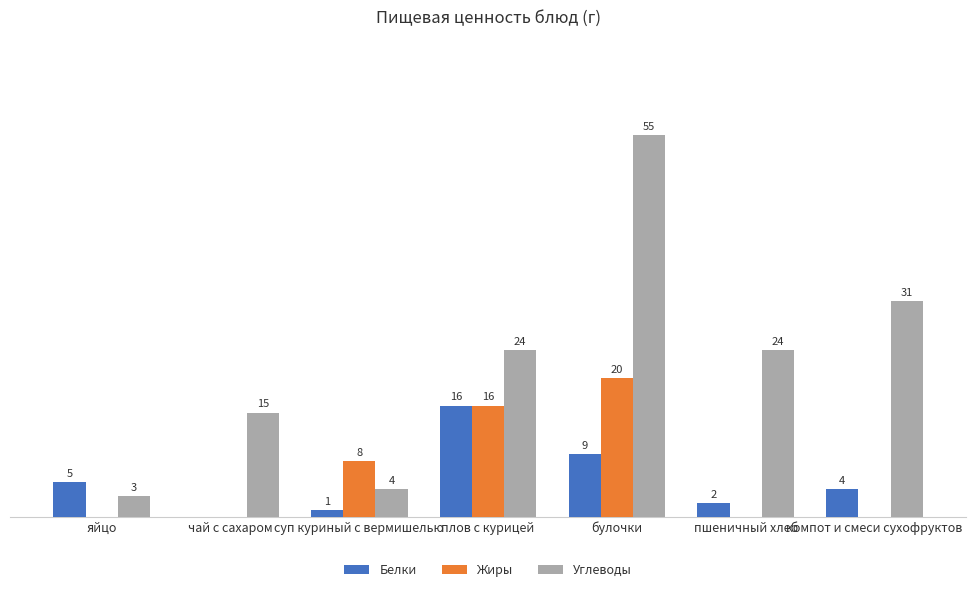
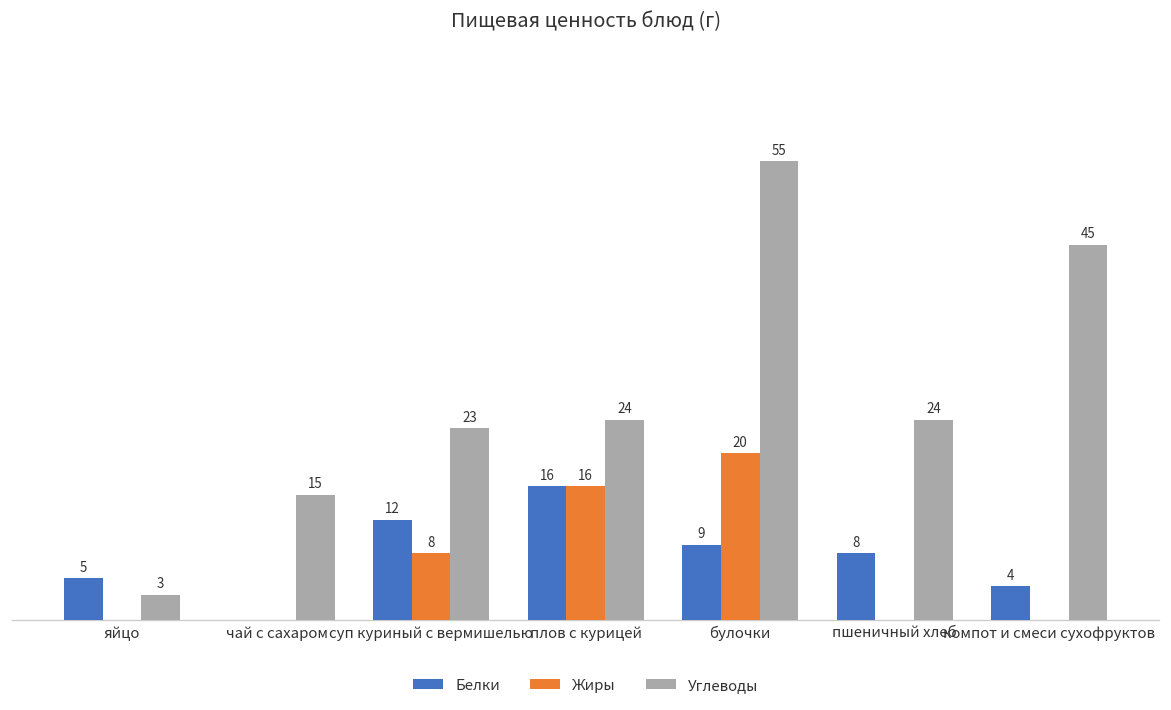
  {
    "Белки": {
      "яйцо": 5,
-     "суп куриный с вермишелью": 1,
+     "суп куриный с вермишелью": 12,
      "плов с курицей": 16,
      "булочки": 9,
-     "пшеничный хлеб": 2,
+     "пшеничный хлеб": 8,
      "компот и смеси сухофруктов": 4
    },
    "Жиры": {
      "суп куриный с вермишелью": 8,
      "плов с курицей": 16,
      "булочки": 20
    },
    "Углеводы": {
      "яйцо": 3,
      "чай с сахаром": 15,
-     "суп куриный с вермишелью": 4,
+     "суп куриный с вермишелью": 23,
      "плов с курицей": 24,
      "булочки": 55,
      "пшеничный хлеб": 24,
-     "компот и смеси сухофруктов": 31
+     "компот и смеси сухофруктов": 45
    }
  }
